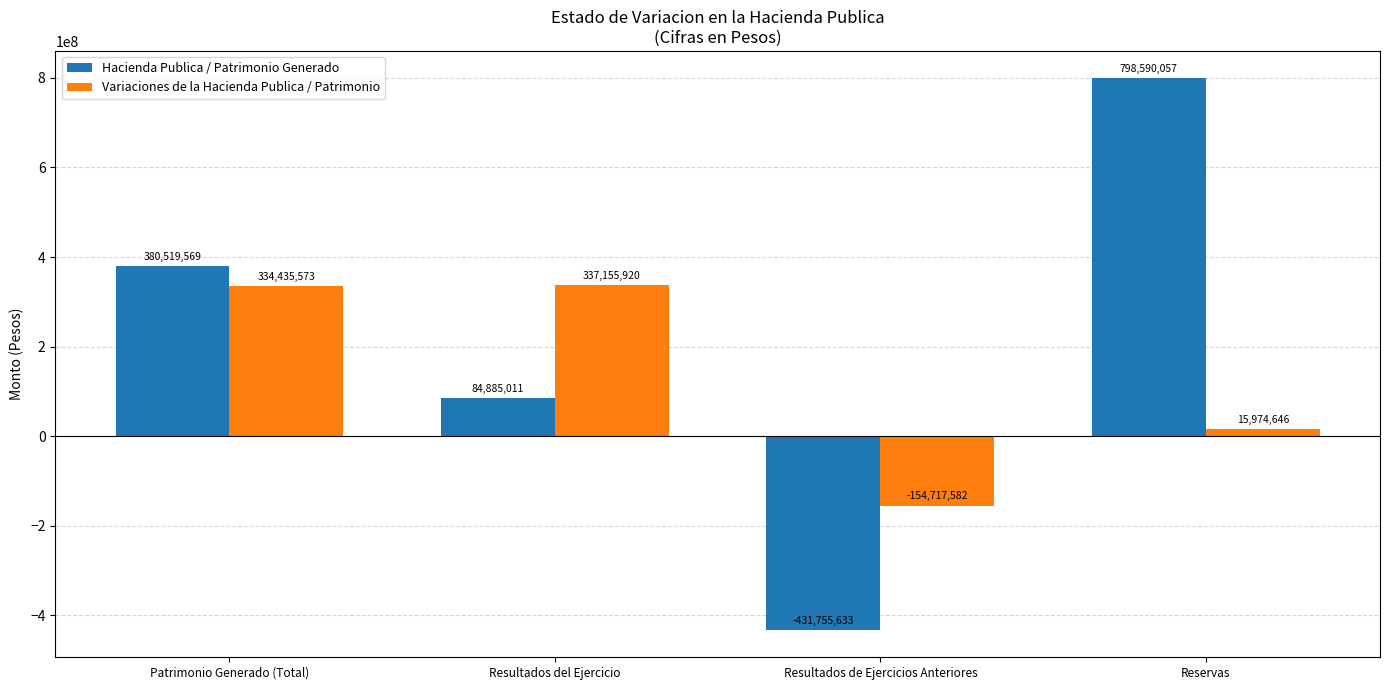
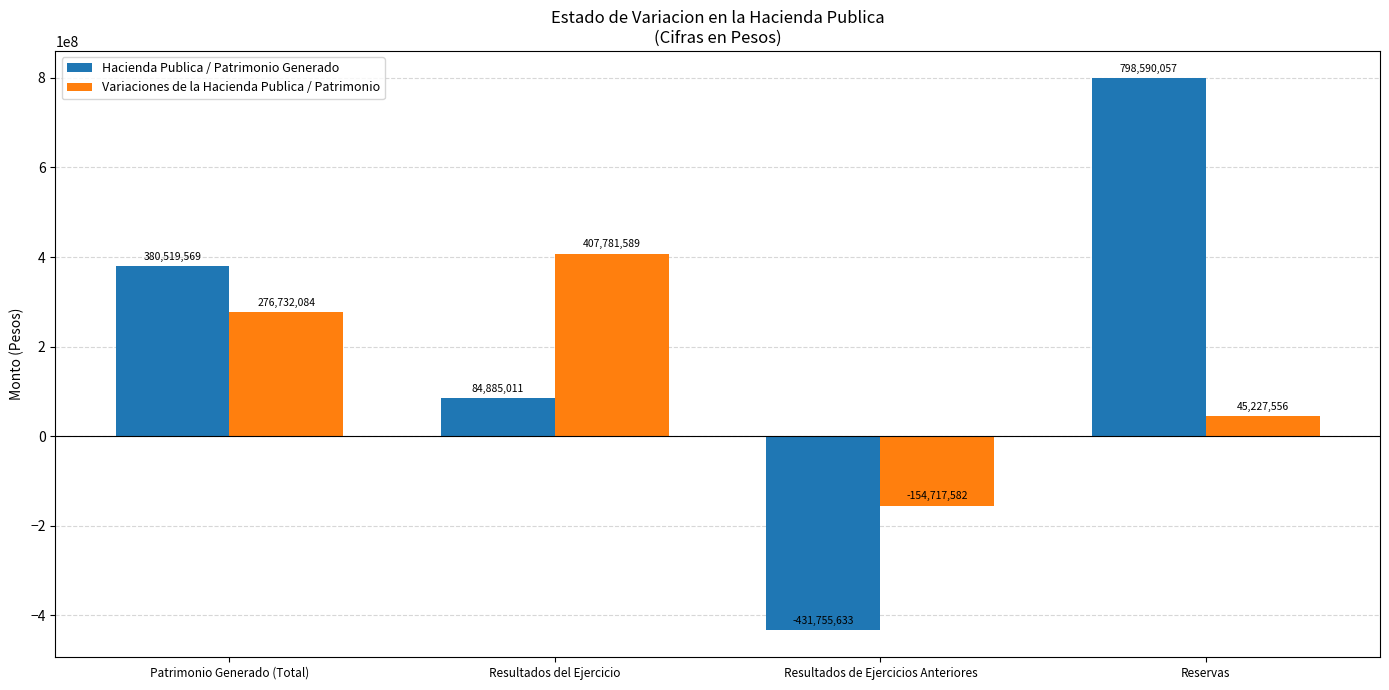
  {
    "Hacienda Publica / Patrimonio Generado": {
      "Patrimonio Generado (Total)": "380,519,569",
      "Resultados del Ejercicio": "84,885,011",
      "Resultados de Ejercicios Anteriores": "-431,755,633",
      "Reservas": "798,590,057"
    },
    "Variaciones de la Hacienda Publica / Patrimonio": {
-     "Patrimonio Generado (Total)": "334,435,573",
-     "Resultados del Ejercicio": "337,155,920",
+     "Patrimonio Generado (Total)": "276,732,084",
+     "Resultados del Ejercicio": "407,781,589",
      "Resultados de Ejercicios Anteriores": "-154,717,582",
-     "Reservas": "15,974,646"
+     "Reservas": "45,227,556"
    }
  }
